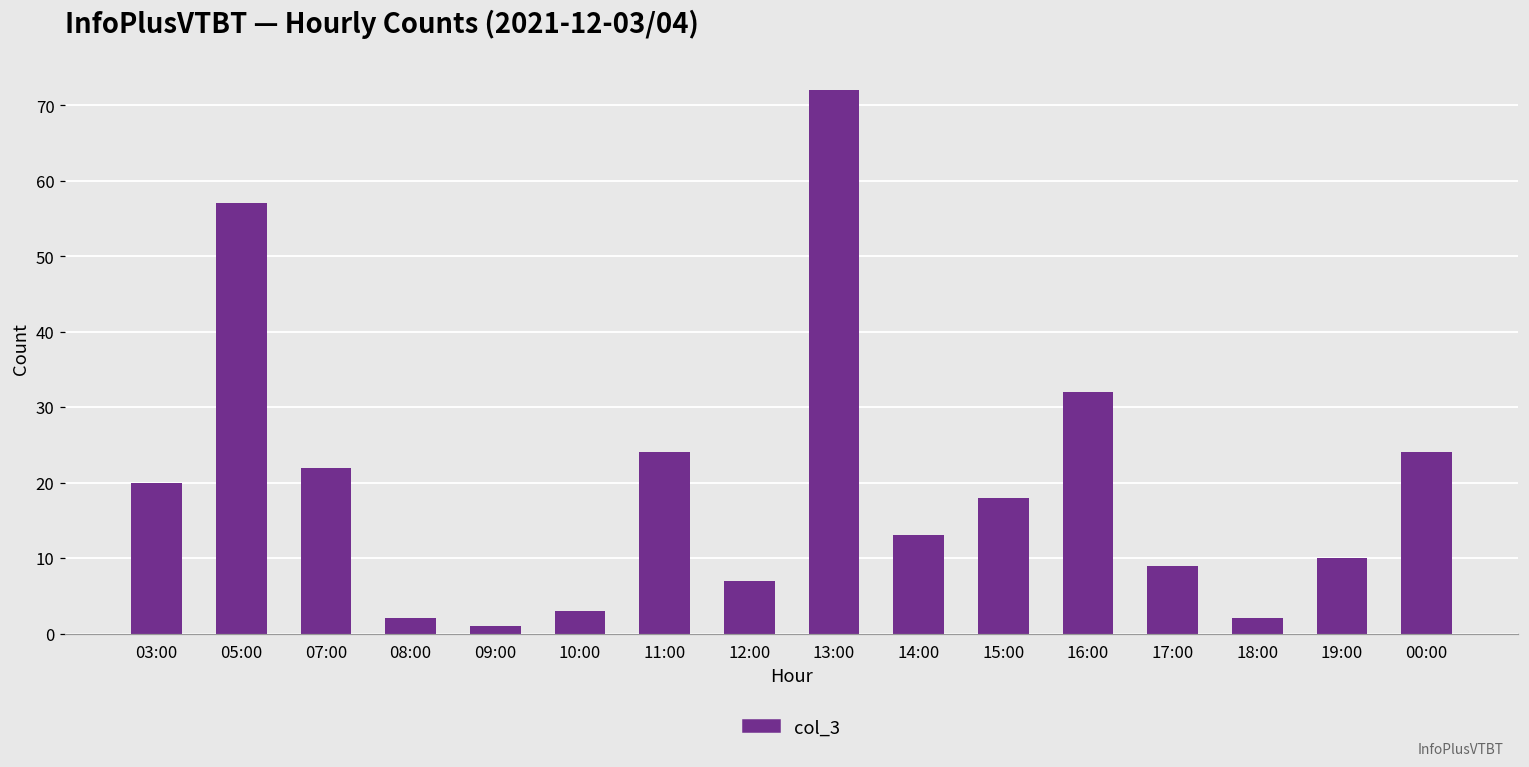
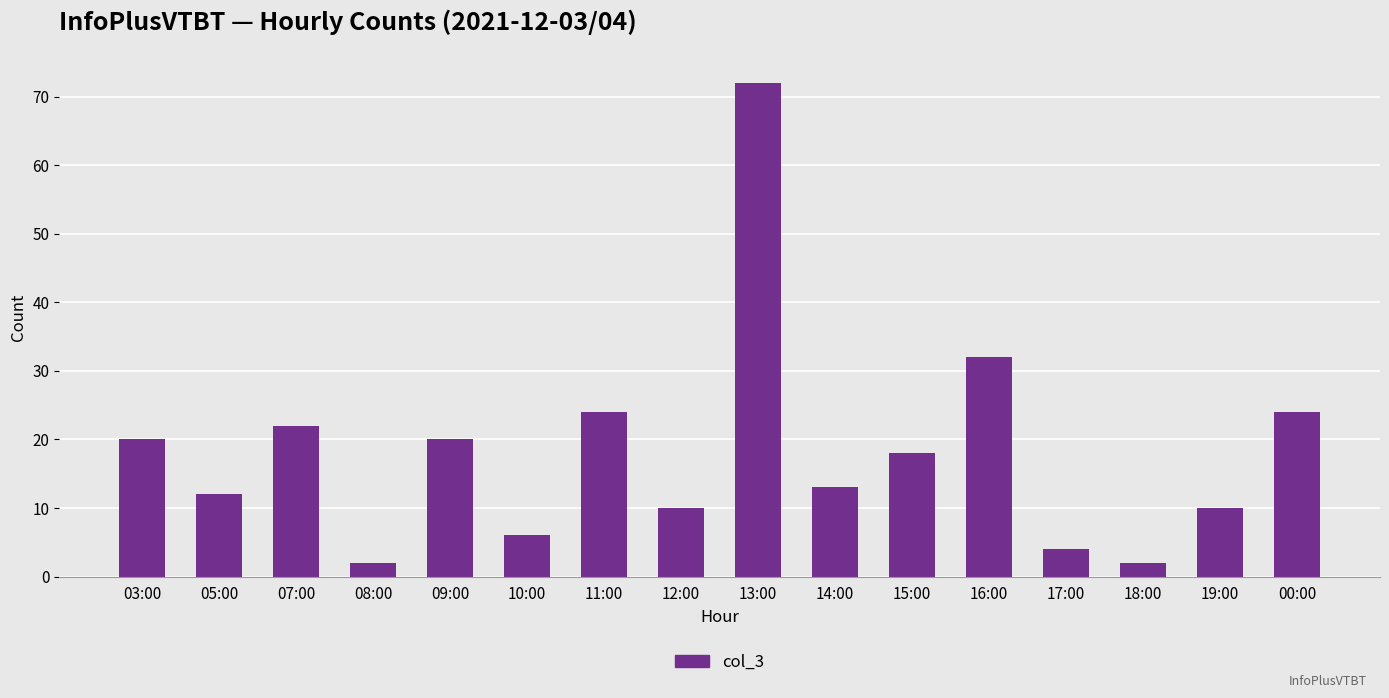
  {
    "03:00": 20,
-   "05:00": 57,
+   "05:00": 12,
    "07:00": 22,
    "08:00": 2,
-   "09:00": 1,
-   "10:00": 3,
+   "09:00": 20,
+   "10:00": 6,
    "11:00": 24,
-   "12:00": 7,
+   "12:00": 10,
    "13:00": 72,
    "14:00": 13,
    "15:00": 18,
    "16:00": 32,
-   "17:00": 9,
+   "17:00": 4,
    "18:00": 2,
    "19:00": 10,
    "00:00": 24
  }
